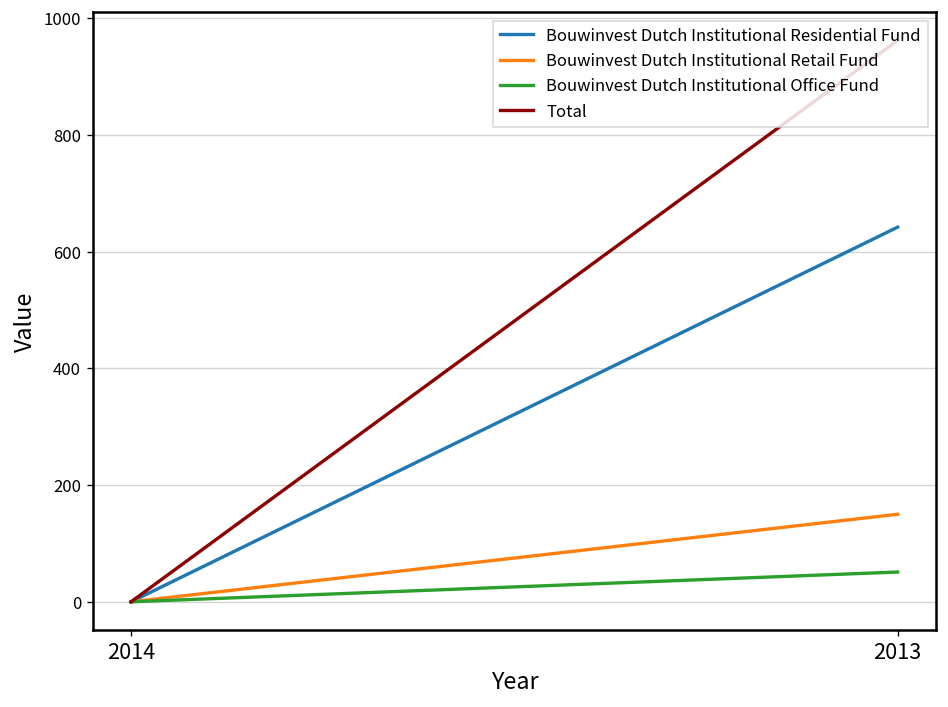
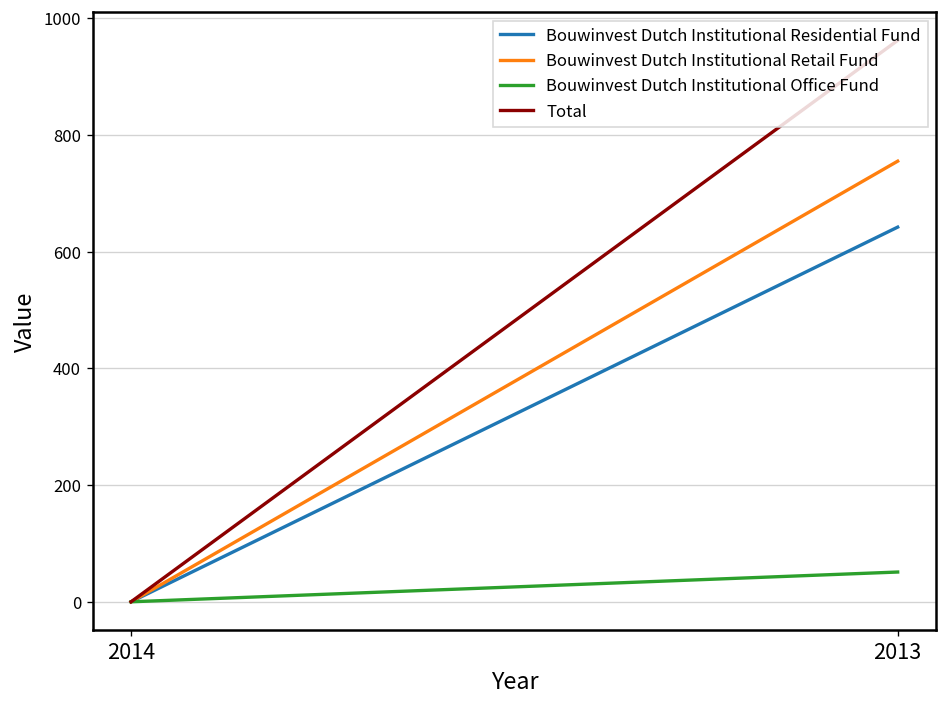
  {
    "Bouwinvest Dutch Institutional Residential Fund": {
      "2013": 640
    },
    "Bouwinvest Dutch Institutional Retail Fund": {
-     "2013": 150
+     "2013": 760
    },
    "Bouwinvest Dutch Institutional Office Fund": {
      "2013": 50
    }
  }
